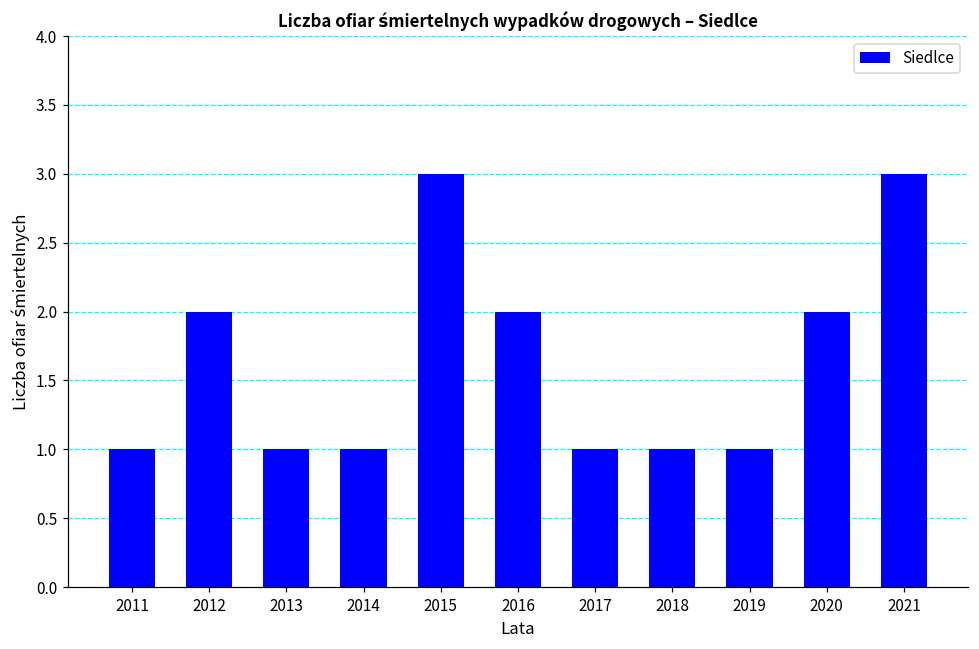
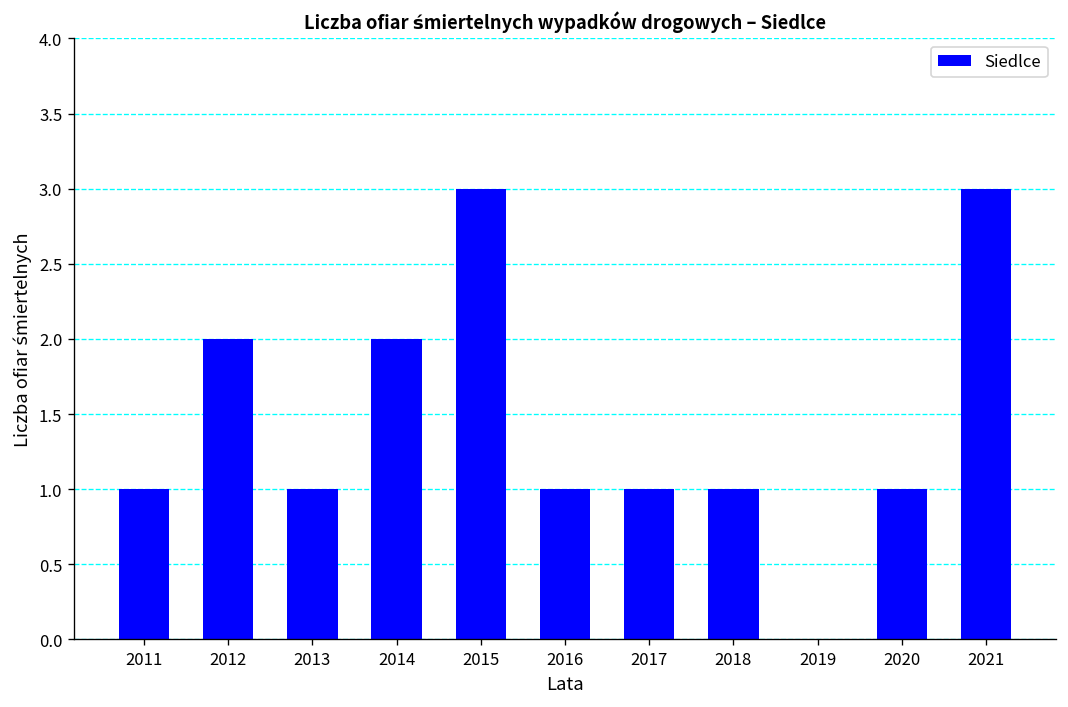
  {
    "2011": 1,
    "2012": 2,
    "2013": 1,
-   "2014": 1,
+   "2014": 2,
    "2015": 3,
-   "2016": 2,
+   "2016": 1,
    "2017": 1,
    "2018": 1,
-   "2019": 1,
-   "2020": 2,
+   "2019": 0,
+   "2020": 1,
    "2021": 3
  }
